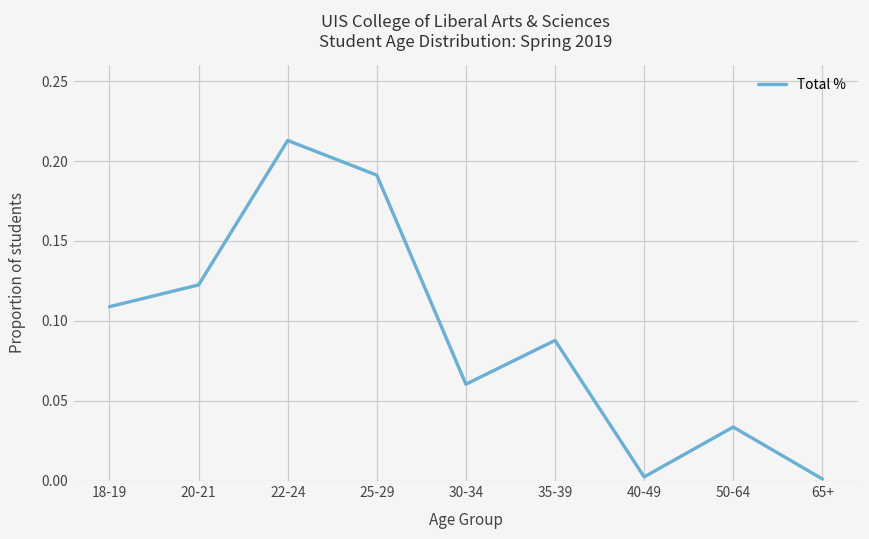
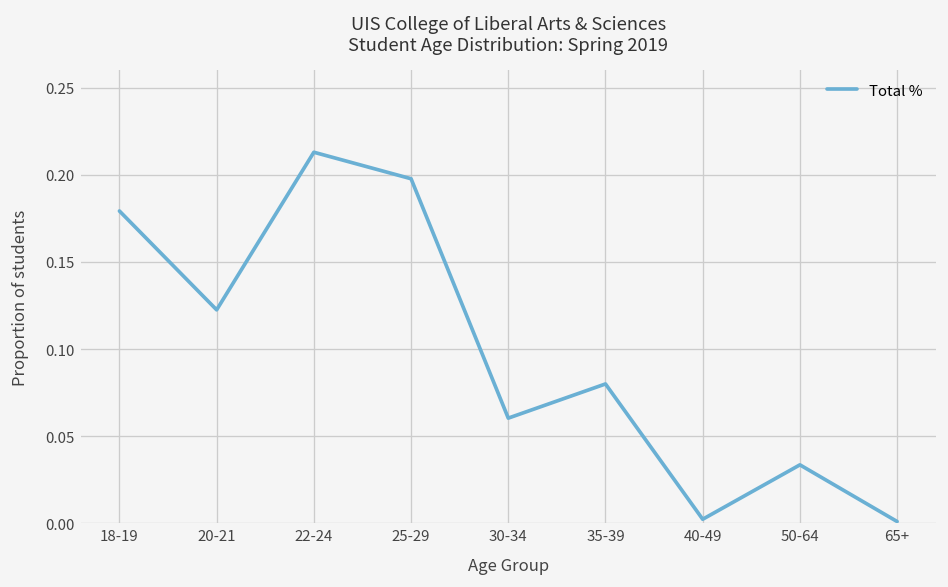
  {
-   "18-19": 0.109,
+   "18-19": 0.179,
    "20-21": 0.123,
    "22-24": 0.213,
-   "25-29": 0.191,
+   "25-29": 0.198,
    "30-34": 0.060,
-   "35-39": 0.088,
+   "35-39": 0.080,
    "40-49": 0.002,
    "50-64": 0.034,
    "65+": 0.001
  }
